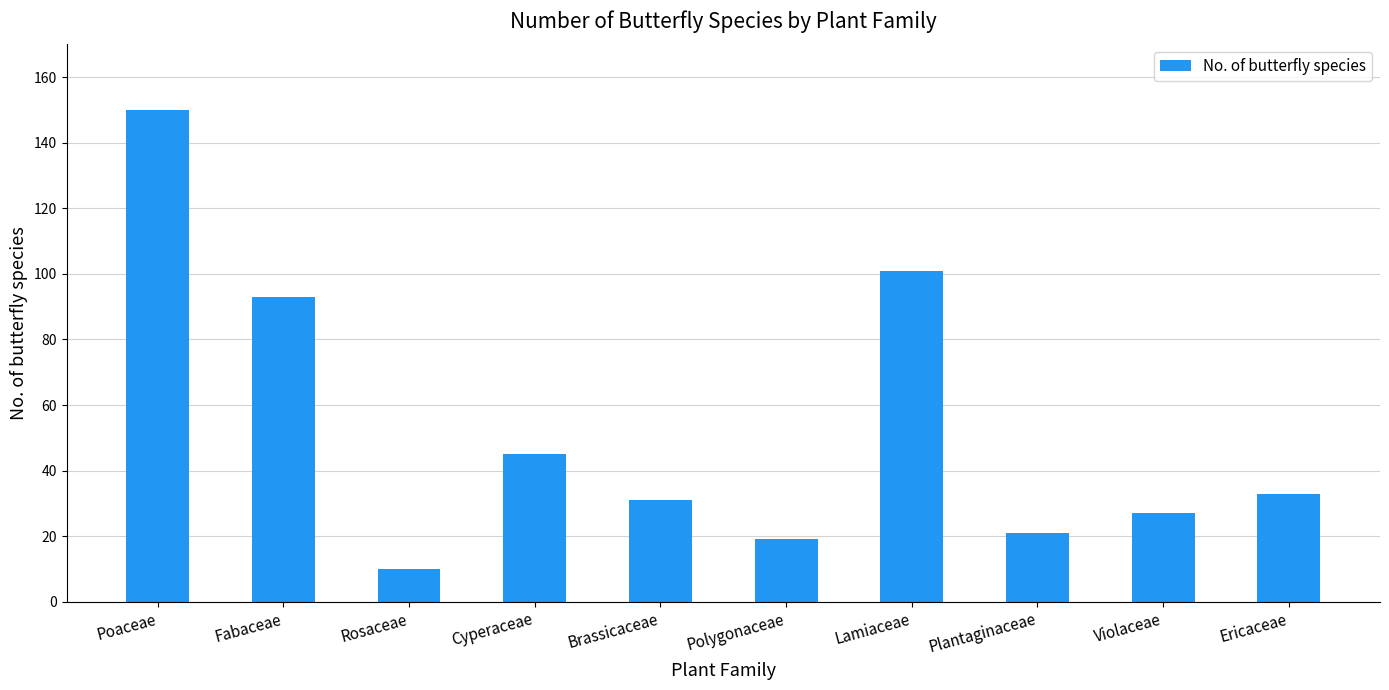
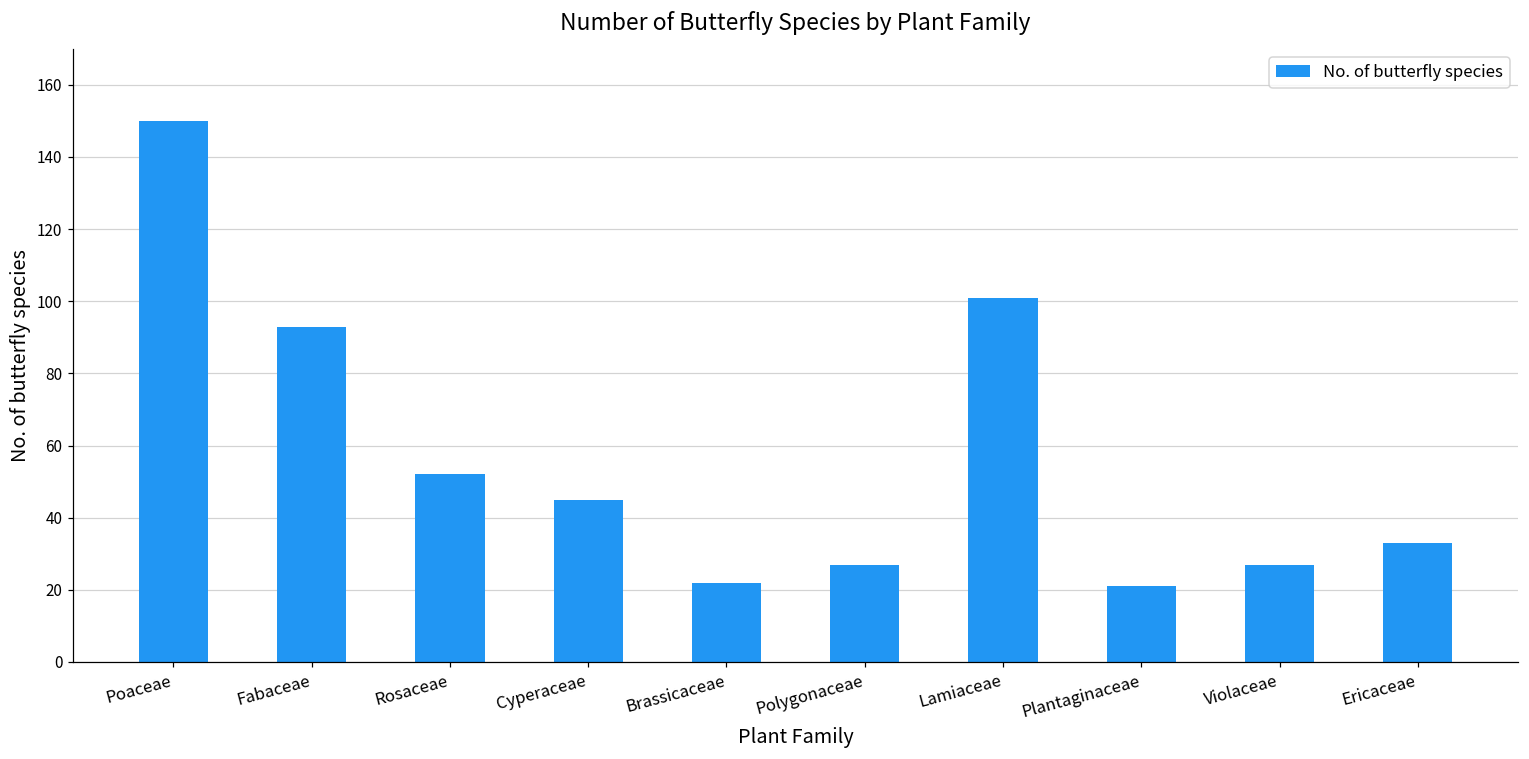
  {
    "Poaceae": 150,
    "Fabaceae": 93,
-   "Rosaceae": 10,
+   "Rosaceae": 52,
    "Cyperaceae": 45,
-   "Brassicaceae": 31,
-   "Polygonaceae": 19,
+   "Brassicaceae": 22,
+   "Polygonaceae": 27,
    "Lamiaceae": 101,
    "Plantaginaceae": 21,
    "Violaceae": 27,
    "Ericaceae": 33
  }
